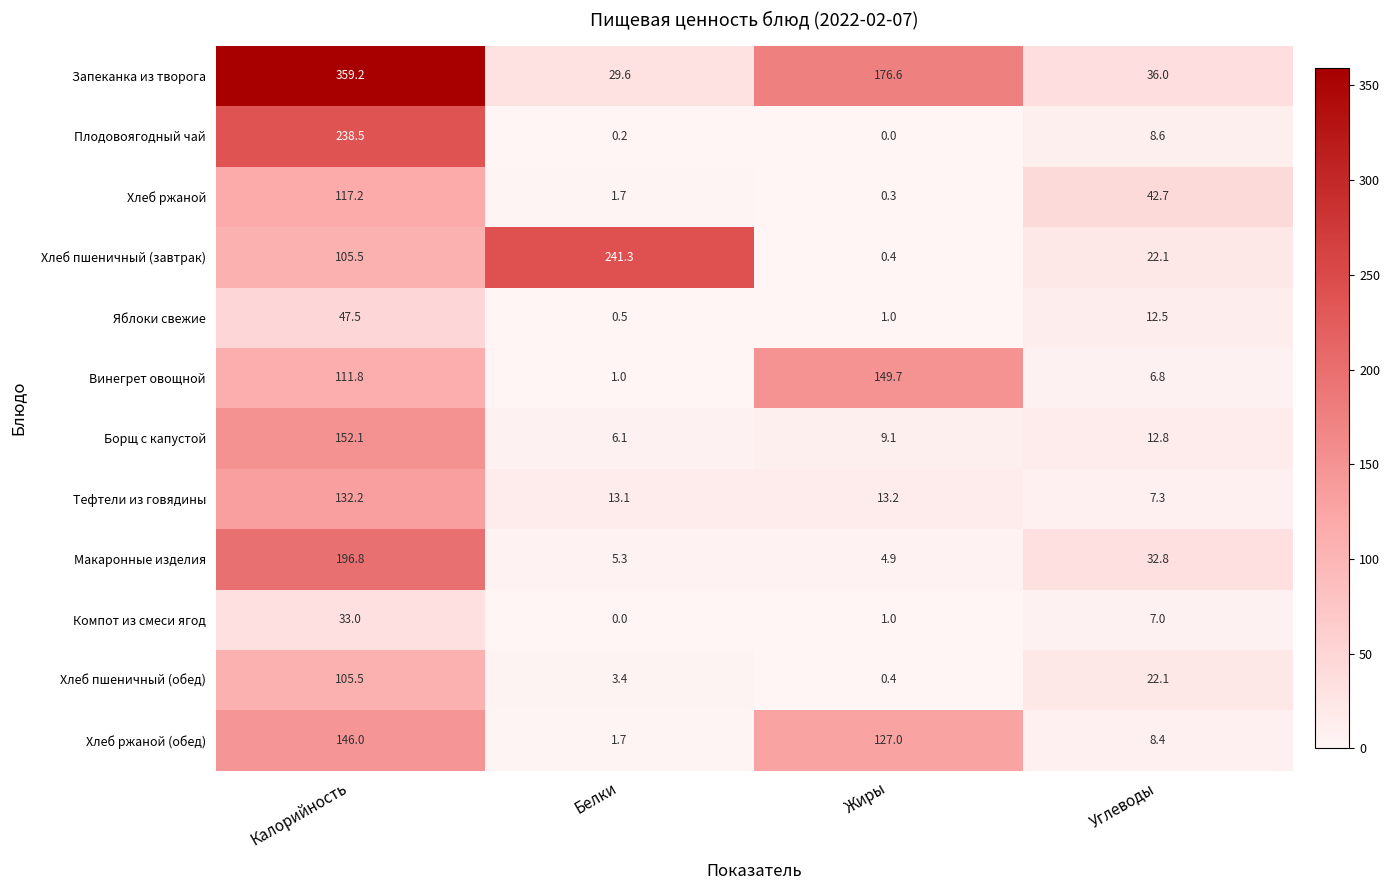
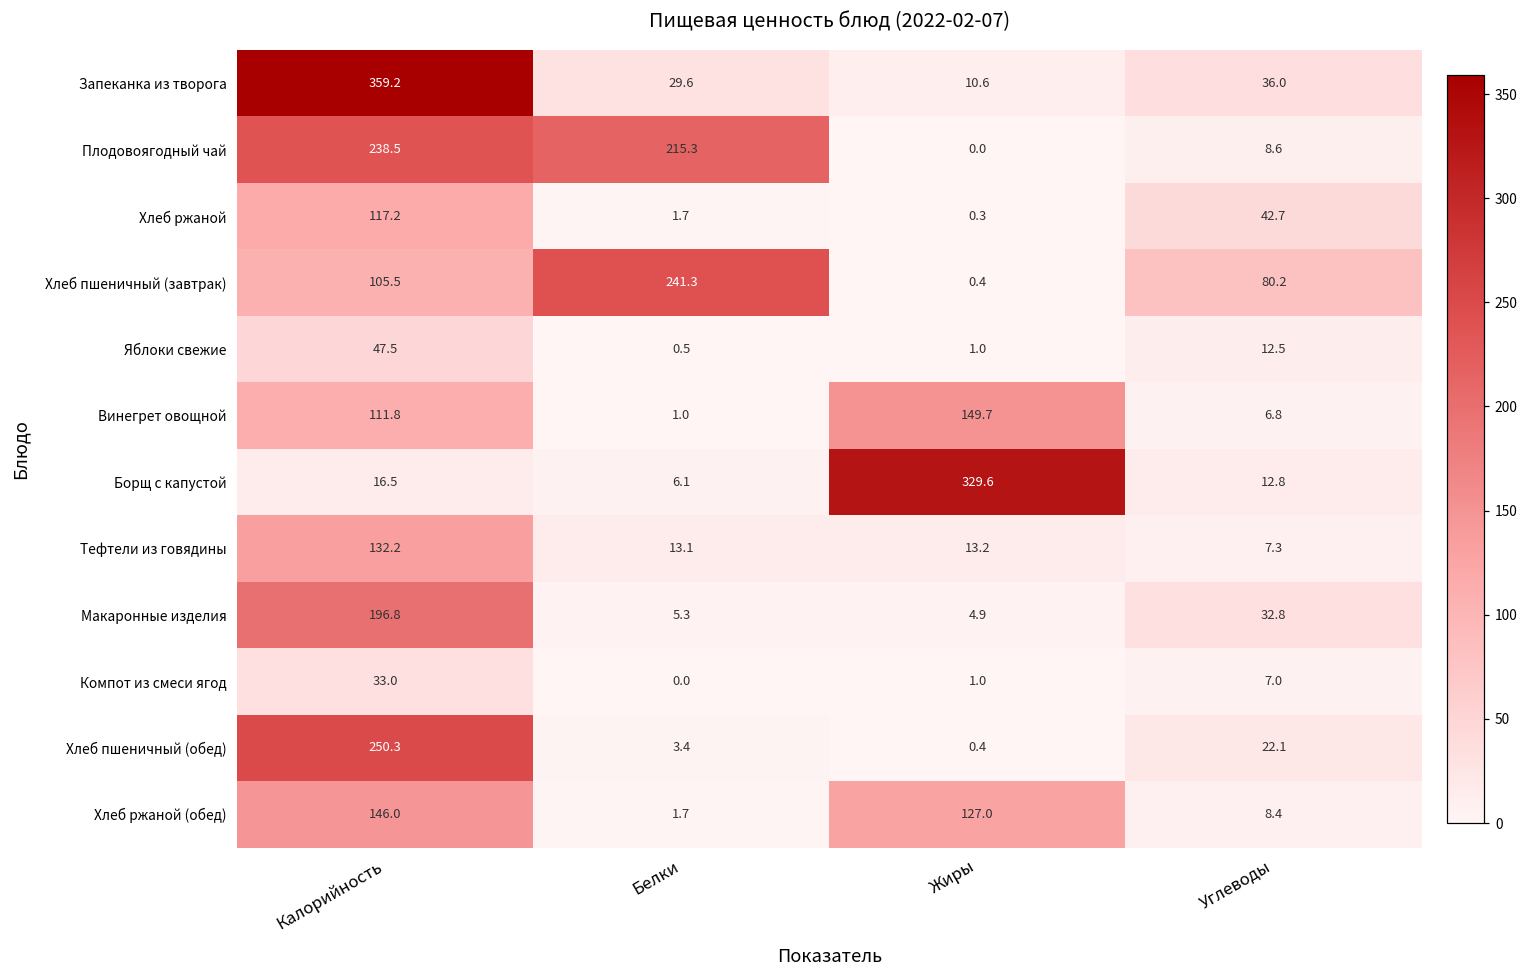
  {
    "Запеканка из творога": {
      "Калорийность": 359.2,
      "Белки": 29.6,
-     "Жиры": 176.6,
+     "Жиры": 10.6,
      "Углеводы": 36.0
    },
    "Плодовоягодный чай": {
      "Калорийность": 238.5,
-     "Белки": 0.2,
+     "Белки": 215.3,
      "Жиры": 0.0,
      "Углеводы": 8.6
    },
    "Хлеб ржаной": {
      "Калорийность": 117.2,
      "Белки": 1.7,
      "Жиры": 0.3,
      "Углеводы": 42.7
    },
    "Хлеб пшеничный (завтрак)": {
      "Калорийность": 105.5,
      "Белки": 241.3,
      "Жиры": 0.4,
-     "Углеводы": 22.1
+     "Углеводы": 80.2
    },
    "Яблоки свежие": {
      "Калорийность": 47.5,
      "Белки": 0.5,
      "Жиры": 1.0,
      "Углеводы": 12.5
    },
    "Винегрет овощной": {
      "Калорийность": 111.8,
      "Белки": 1.0,
      "Жиры": 149.7,
      "Углеводы": 6.8
    },
    "Борщ с капустой": {
-     "Калорийность": 152.1,
+     "Калорийность": 16.5,
      "Белки": 6.1,
-     "Жиры": 9.1,
+     "Жиры": 329.6,
      "Углеводы": 12.8
    },
    "Тефтели из говядины": {
      "Калорийность": 132.2,
      "Белки": 13.1,
      "Жиры": 13.2,
      "Углеводы": 7.3
    },
    "Макаронные изделия": {
      "Калорийность": 196.8,
      "Белки": 5.3,
      "Жиры": 4.9,
      "Углеводы": 32.8
    },
    "Компот из смеси ягод": {
      "Калорийность": 33.0,
      "Белки": 0.0,
      "Жиры": 1.0,
      "Углеводы": 7.0
    },
    "Хлеб пшеничный (обед)": {
-     "Калорийность": 105.5,
+     "Калорийность": 250.3,
      "Белки": 3.4,
      "Жиры": 0.4,
      "Углеводы": 22.1
    },
    "Хлеб ржаной (обед)": {
      "Калорийность": 146.0,
      "Белки": 1.7,
      "Жиры": 127.0,
      "Углеводы": 8.4
    }
  }
